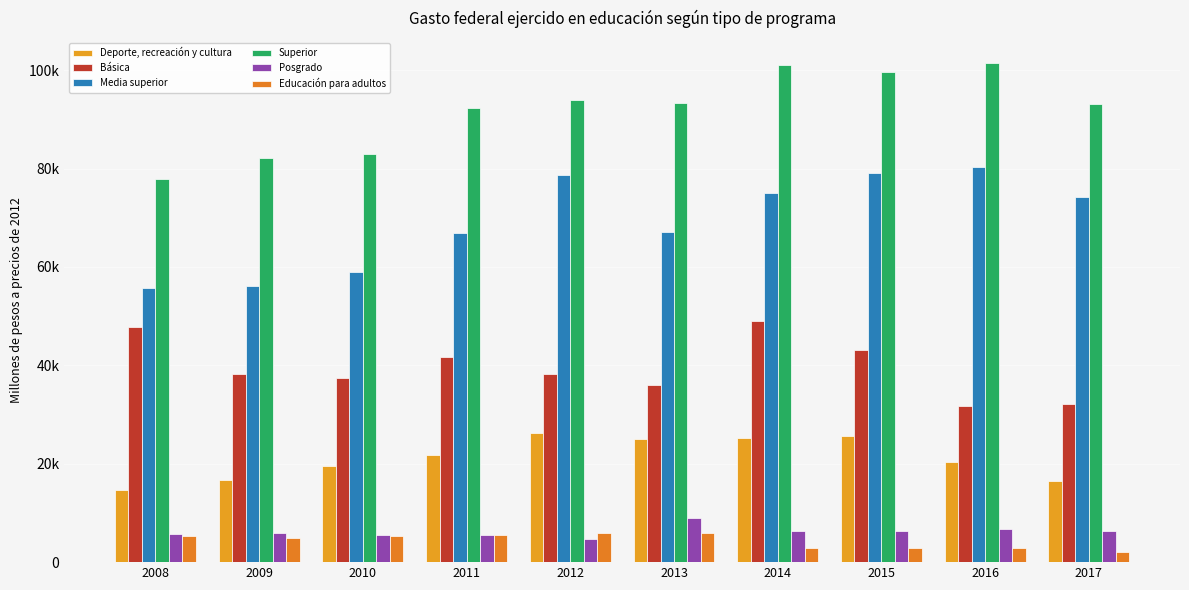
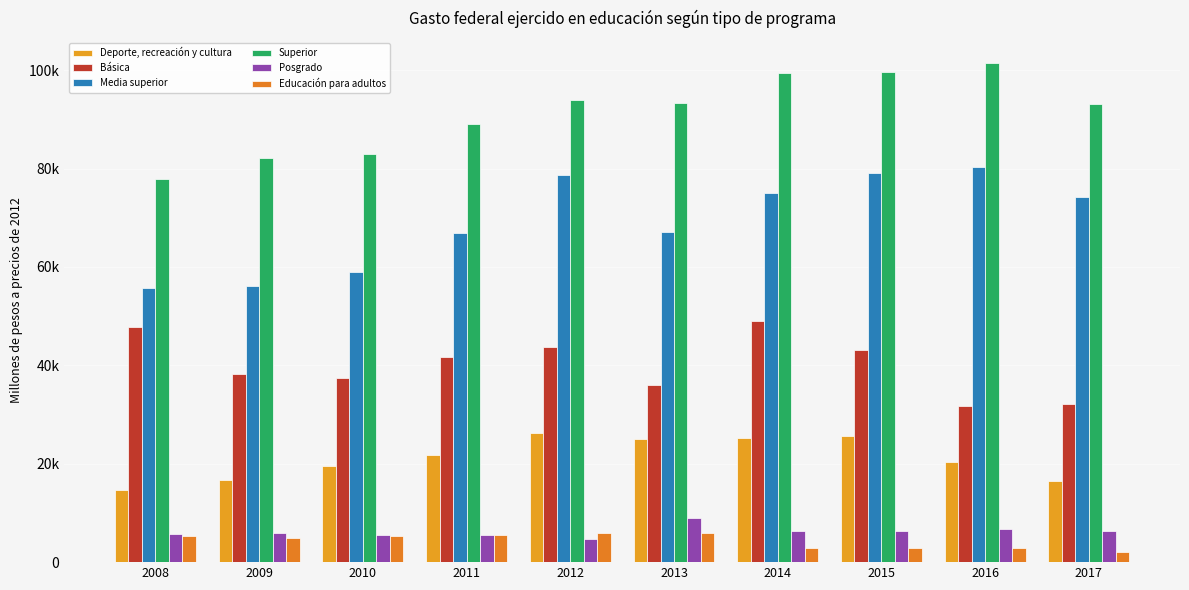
  {
    "Básica": {
      "2008": 48000,
      "2009": 38000,
      "2010": 37000,
      "2011": 42000,
-     "2012": 38000,
+     "2012": 44000,
      "2013": 36000,
      "2014": 49000,
      "2015": 43000,
      "2016": 32000,
      "2017": 32000
    },
    "Media superior": {
      "2008": 56000,
      "2009": 56000,
      "2010": 59000,
      "2011": 67000,
      "2012": 79000,
      "2013": 67000,
      "2014": 75000,
      "2015": 79000,
      "2016": 80000,
      "2017": 74000
    },
    "Superior": {
      "2008": 78000,
      "2009": 82000,
      "2010": 83000,
-     "2011": 92000,
+     "2011": 89000,
      "2012": 94000,
      "2013": 93000,
-     "2014": 101000,
+     "2014": 99000,
      "2015": 100000,
      "2016": 101000,
      "2017": 93000
    },
    "Posgrado": {
      "2008": 6000,
      "2009": 6000,
      "2010": 6000,
      "2011": 6000,
      "2012": 5000,
      "2013": 9000,
      "2014": 6000,
      "2015": 6000,
      "2016": 7000,
      "2017": 6000
    }
  }
